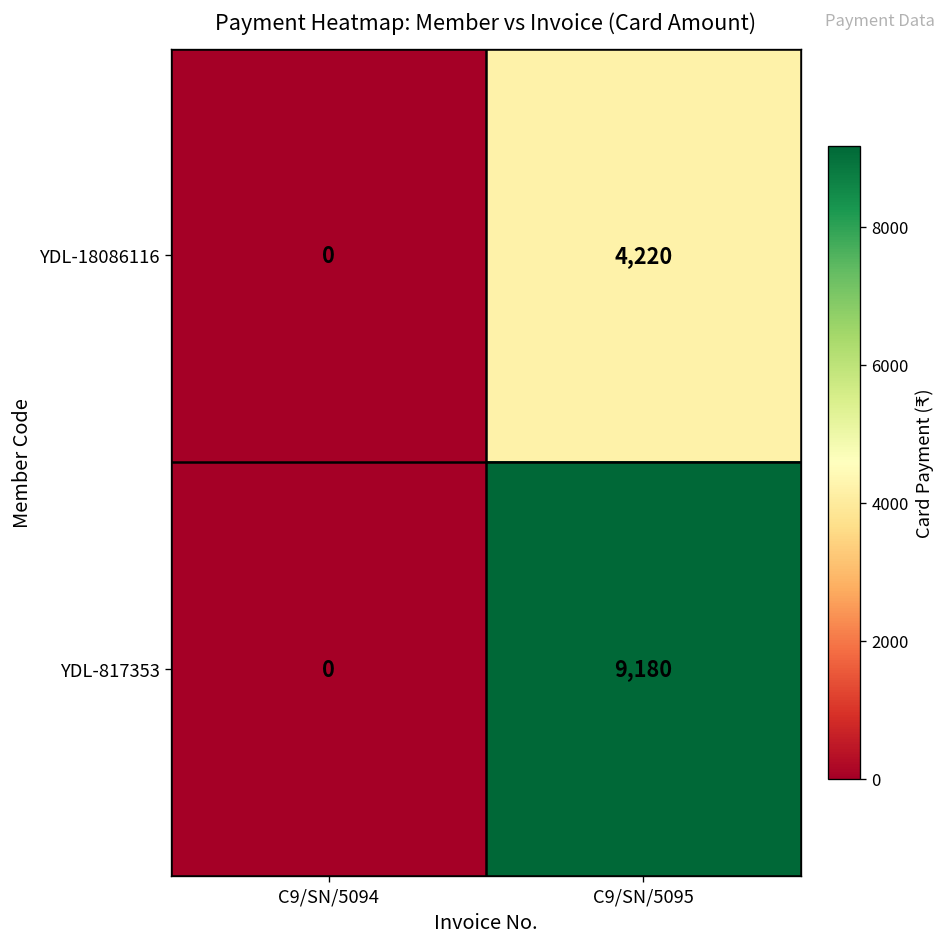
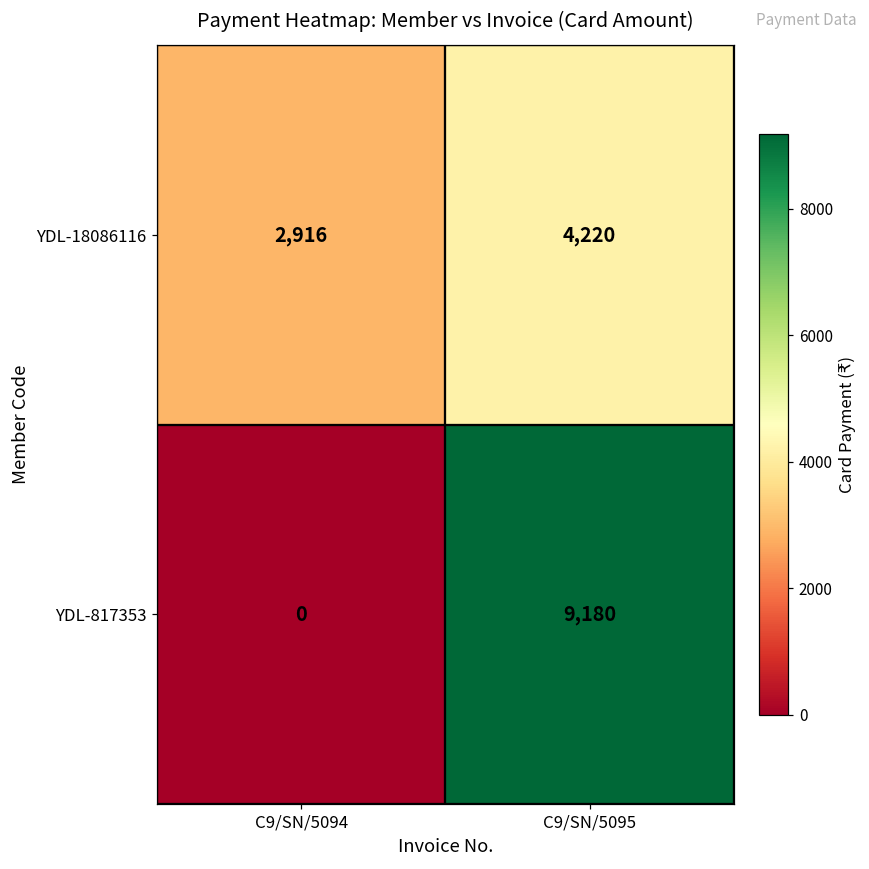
  {
    "YDL-18086116": {
-     "C9/SN/5094": "0",
+     "C9/SN/5094": "2,916",
      "C9/SN/5095": "4,220"
    },
    "YDL-817353": {
      "C9/SN/5094": "0",
      "C9/SN/5095": "9,180"
    }
  }
